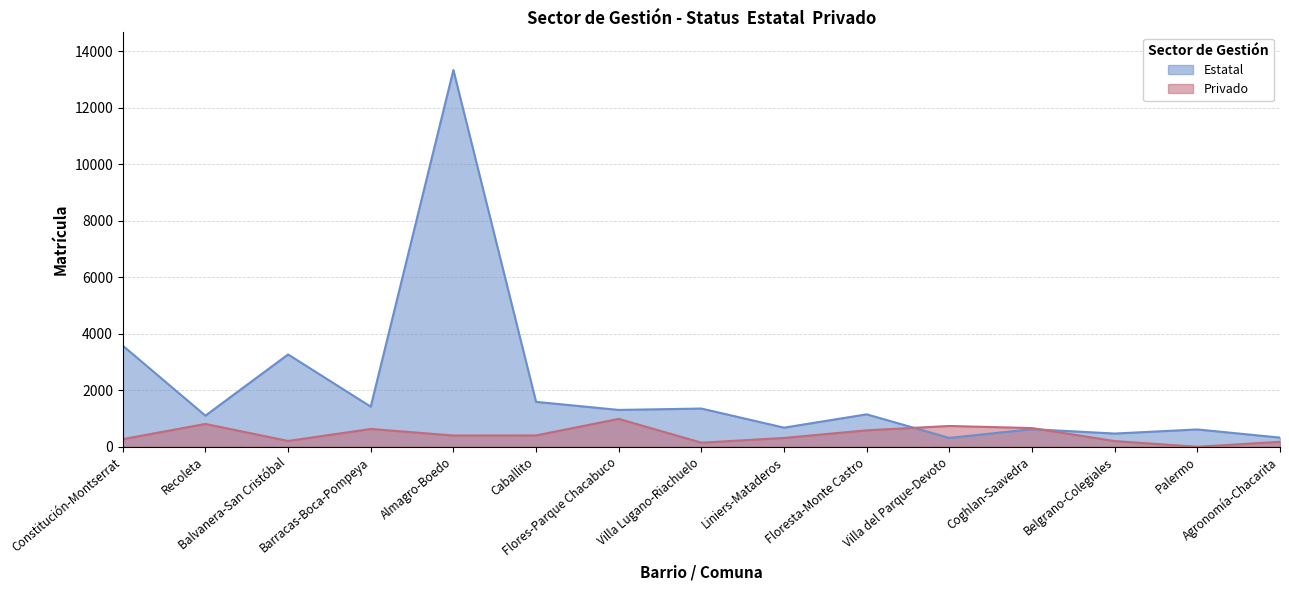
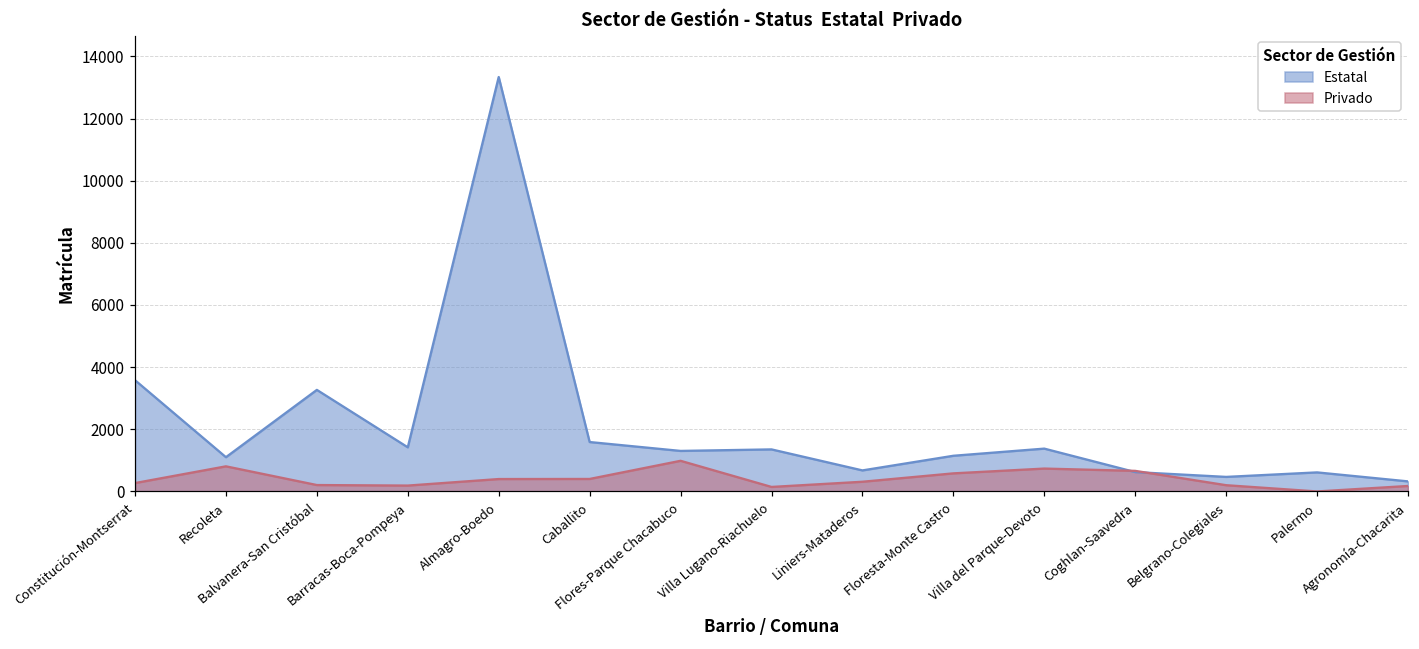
  {
    "Estatal": {
      "Constitución-Montserrat": 3600,
      "Recoleta": 1100,
      "Balvanera-San Cristóbal": 3300,
      "Barracas-Boca-Pompeya": 1400,
      "Almagro-Boedo": 13300,
      "Caballito": 1600,
      "Flores-Parque Chacabuco": 1300,
      "Villa Lugano-Riachuelo": 1400,
      "Liniers-Mataderos": 700,
      "Floresta-Monte Castro": 1100,
-     "Villa del Parque-Devoto": 300,
+     "Villa del Parque-Devoto": 1400,
      "Belgrano-Colegiales": 500,
      "Palermo": 600,
      "Agronomía-Chacarita": 300
    },
    "Privado": {
      "Constitución-Montserrat": 300,
      "Recoleta": 800,
      "Balvanera-San Cristóbal": 200,
-     "Barracas-Boca-Pompeya": 600,
+     "Barracas-Boca-Pompeya": 200,
      "Almagro-Boedo": 400,
      "Caballito": 400,
      "Flores-Parque Chacabuco": 1000,
      "Villa Lugano-Riachuelo": 100,
      "Liniers-Mataderos": 300,
      "Floresta-Monte Castro": 600,
      "Villa del Parque-Devoto": 700,
      "Belgrano-Colegiales": 200,
      "Palermo": 0,
      "Agronomía-Chacarita": 200
    }
  }
